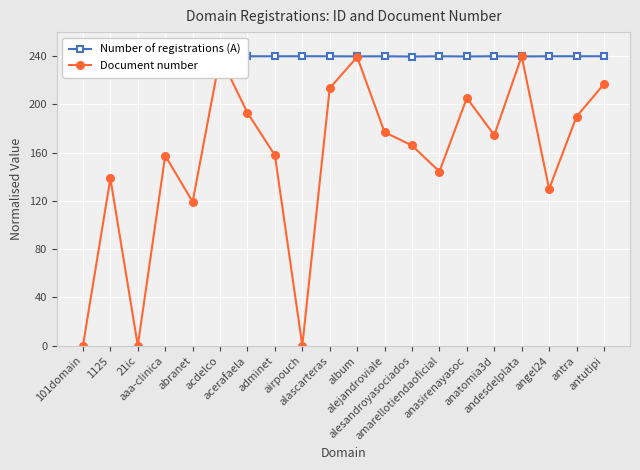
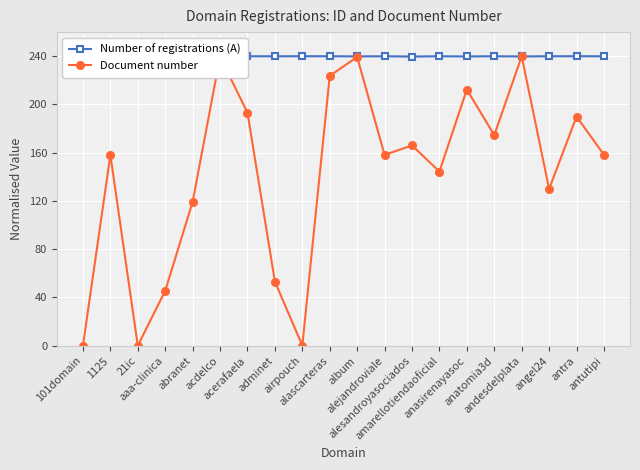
  {
    "Number of registrations (A)": {
      "adminet": 240,
      "airpouch": 240,
      "alascarteras": 240,
      "alejandroviale": 240,
      "alesandroyasociados": 240,
      "amarellotiendaoficial": 240,
      "anasirenayasoc": 240,
      "anatomia3d": 240,
      "angel24": 240,
      "antra": 240,
      "antutipi": 240
    },
    "Document number": {
      "101domain": 0,
-     "1125": 139,
+     "1125": 158,
      "21ic": 0,
-     "aaa-clinica": 158,
+     "aaa-clinica": 46,
      "abranet": 119,
      "acerafaela": 193,
-     "adminet": 158,
+     "adminet": 53,
      "airpouch": 0,
-     "alascarteras": 214,
-     "alejandroviale": 177,
+     "alascarteras": 224,
+     "alejandroviale": 158,
      "alesandroyasociados": 166,
      "amarellotiendaoficial": 144,
-     "anasirenayasoc": 205,
+     "anasirenayasoc": 212,
      "anatomia3d": 175,
      "angel24": 130,
      "antra": 190,
-     "antutipi": 217
+     "antutipi": 158
    }
  }
